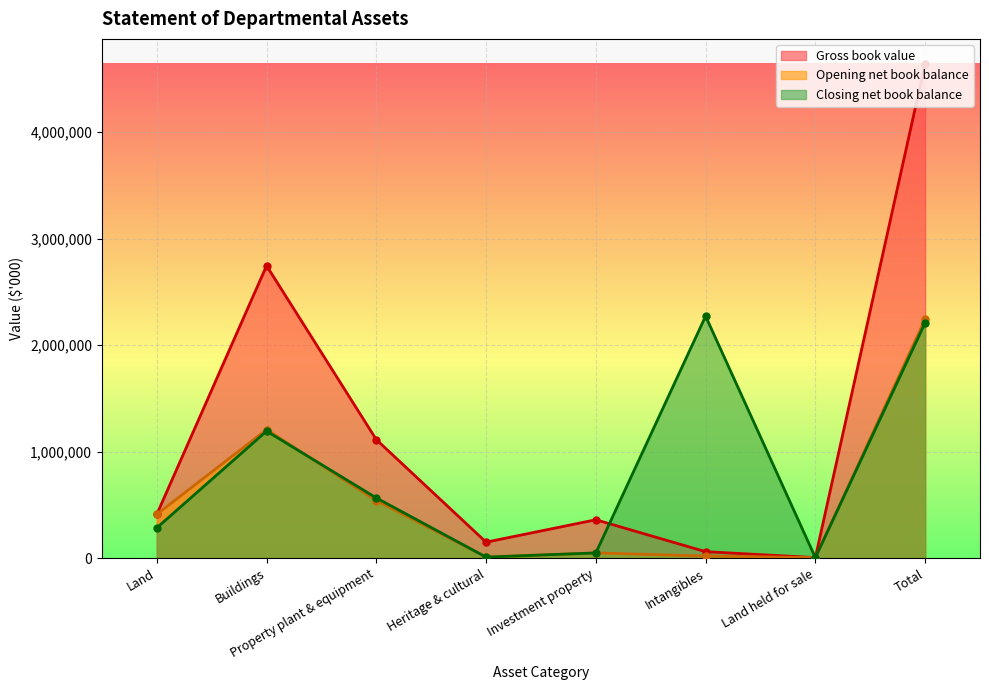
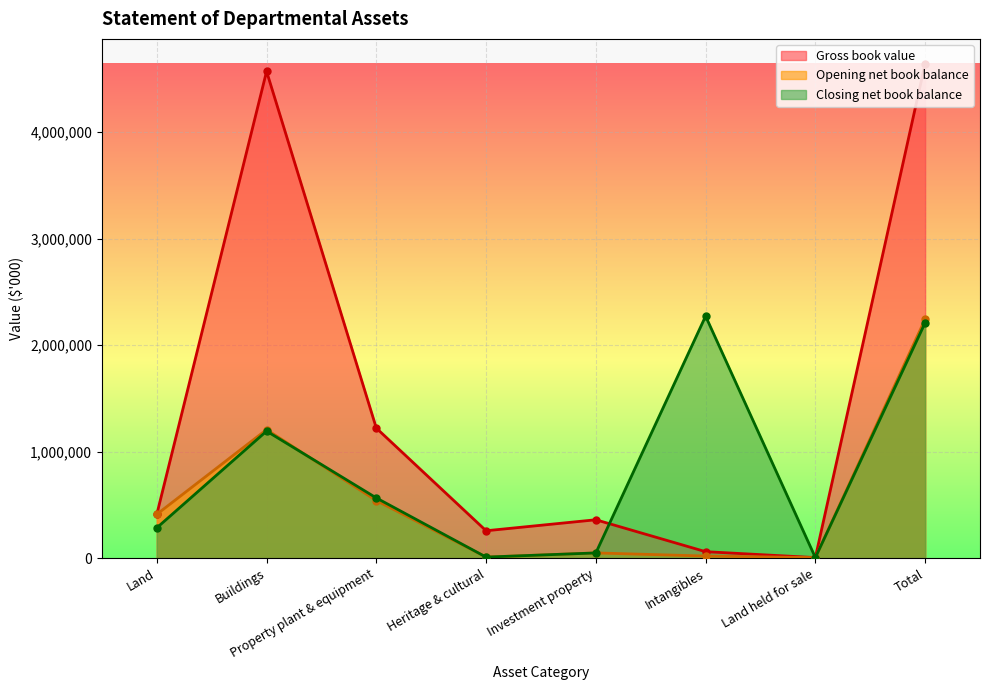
  {
    "Gross book value": {
-     "Buildings": "2,750,000",
-     "Property plant & equipment": "1,110,000",
-     "Heritage & cultural": "150,000",
+     "Buildings": "4,570,000",
+     "Property plant & equipment": "1,220,000",
+     "Heritage & cultural": "260,000",
      "Investment property": "360,000",
      "Intangibles": "60,000"
    },
    "Opening net book balance": {
      "Property plant & equipment": "540,000",
      "Intangibles": "20,000",
      "Total": "2,240,000"
    },
    "Closing net book balance": {
      "Land": "280,000",
      "Property plant & equipment": "570,000",
      "Intangibles": "2,270,000",
      "Total": "2,210,000"
    }
  }
